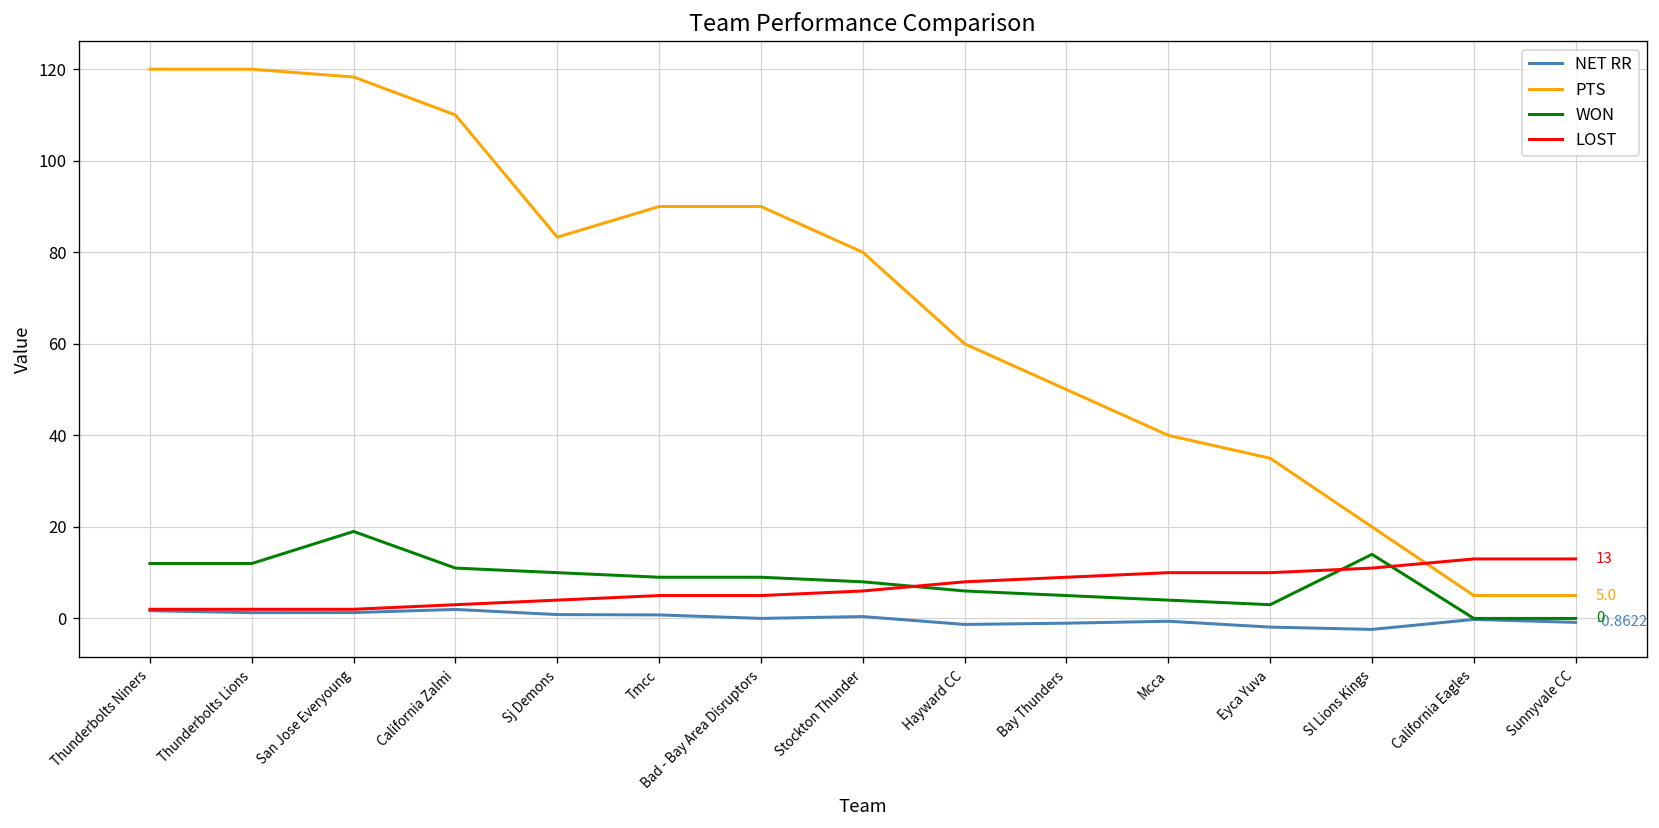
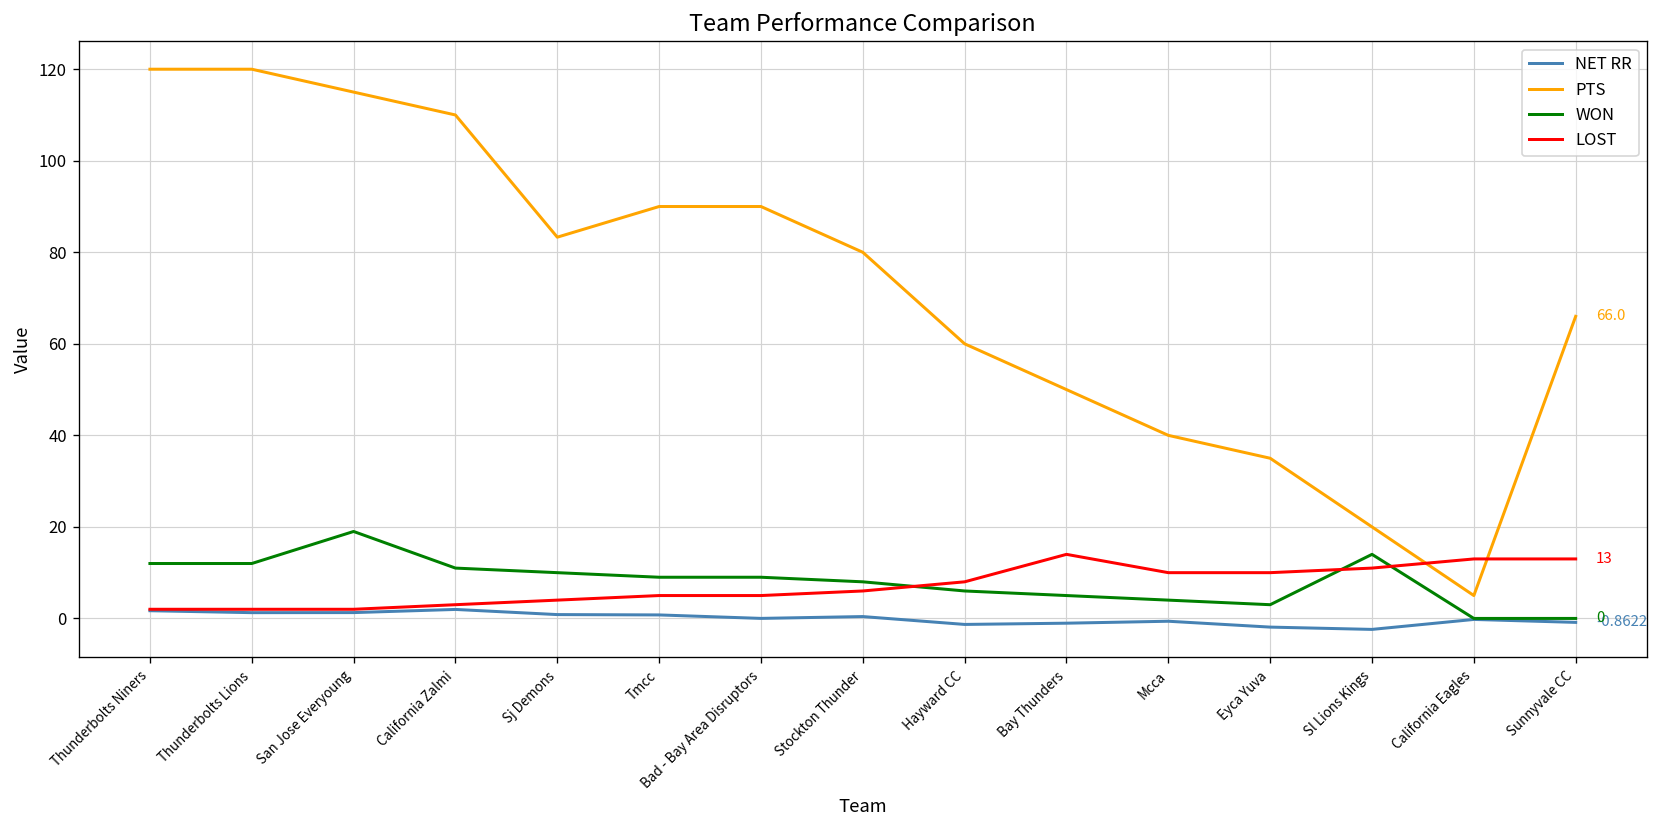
  {
    "NET RR": {
      "Sunnyvale CC": -0.8622
    },
    "PTS": {
-     "San Jose Everyoung": 118,
-     "Sunnyvale CC": 5.0
+     "San Jose Everyoung": 115,
+     "Sunnyvale CC": 66.0
    },
    "WON": {
      "Thunderbolts Niners": 12,
      "Thunderbolts Lions": 12,
      "San Jose Everyoung": 19,
      "California Zalmi": 11,
      "Sj Demons": 10,
      "Tmcc": 9,
      "Bad - Bay Area Disruptors": 9,
      "Stockton Thunder": 8,
      "Hayward CC": 6,
      "Bay Thunders": 5,
      "Mcca": 4,
      "Eyca Yuva": 3,
      "Sl Lions Kings": 14
    },
    "LOST": {
      "Thunderbolts Lions": 2,
      "San Jose Everyoung": 2,
      "California Zalmi": 3,
      "Sj Demons": 4,
      "Tmcc": 5,
      "Bad - Bay Area Disruptors": 5,
      "Stockton Thunder": 6,
      "Hayward CC": 8,
-     "Bay Thunders": 9,
+     "Bay Thunders": 14,
      "Mcca": 10,
      "Eyca Yuva": 10,
      "Sl Lions Kings": 11,
      "California Eagles": 13
    }
  }
